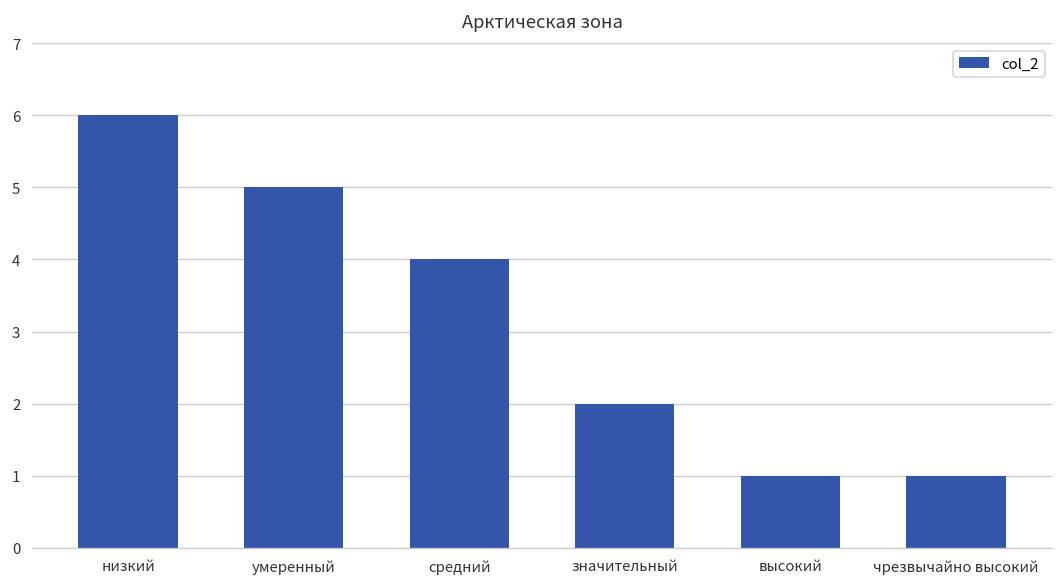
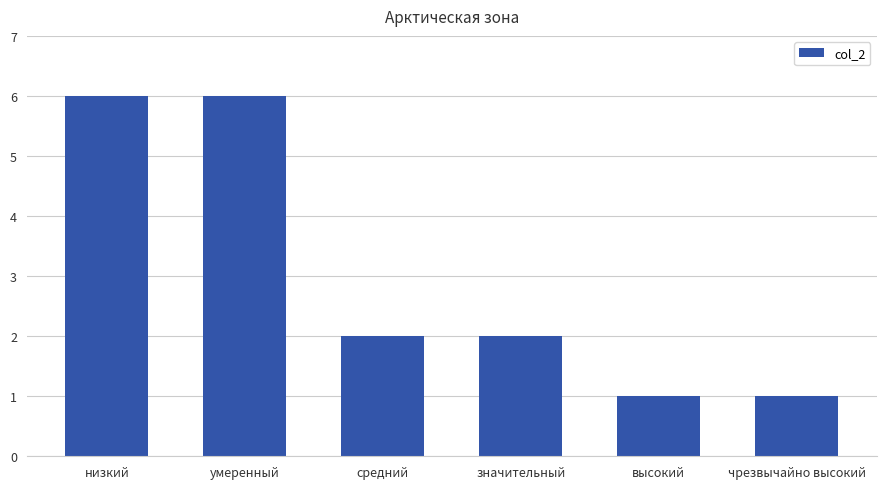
  {
    "низкий": 6,
-   "умеренный": 5,
-   "средний": 4,
+   "умеренный": 6,
+   "средний": 2,
    "значительный": 2,
    "высокий": 1,
    "чрезвычайно высокий": 1
  }
